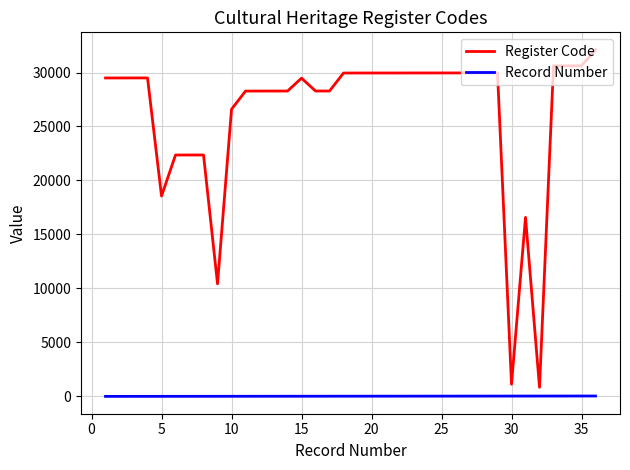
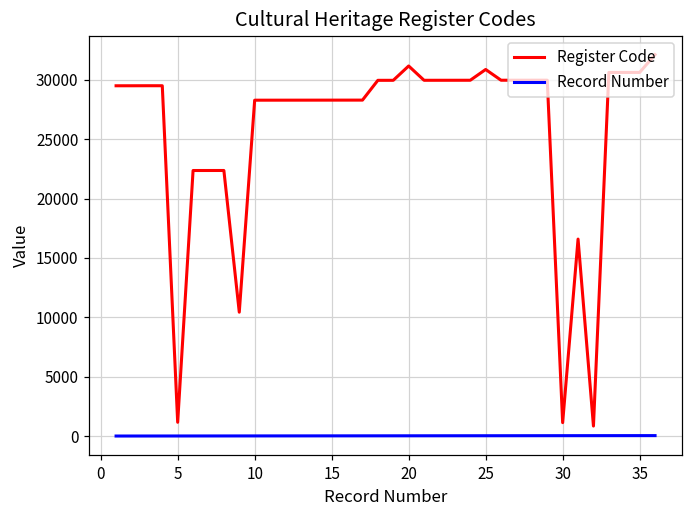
  {
    "Register Code": {
-     "5": 18600,
-     "10": 26600,
-     "15": 29500,
-     "20": 30000,
-     "25": 30000,
+     "5": 1200,
+     "10": 28300,
+     "15": 28300,
+     "20": 31200,
+     "25": 30900,
      "30": 1100
    },
    "Record Number": {
      "5": 0,
      "10": 0,
      "15": 0,
      "20": 0,
      "25": 0,
      "30": 0,
      "35": 0
    }
  }
